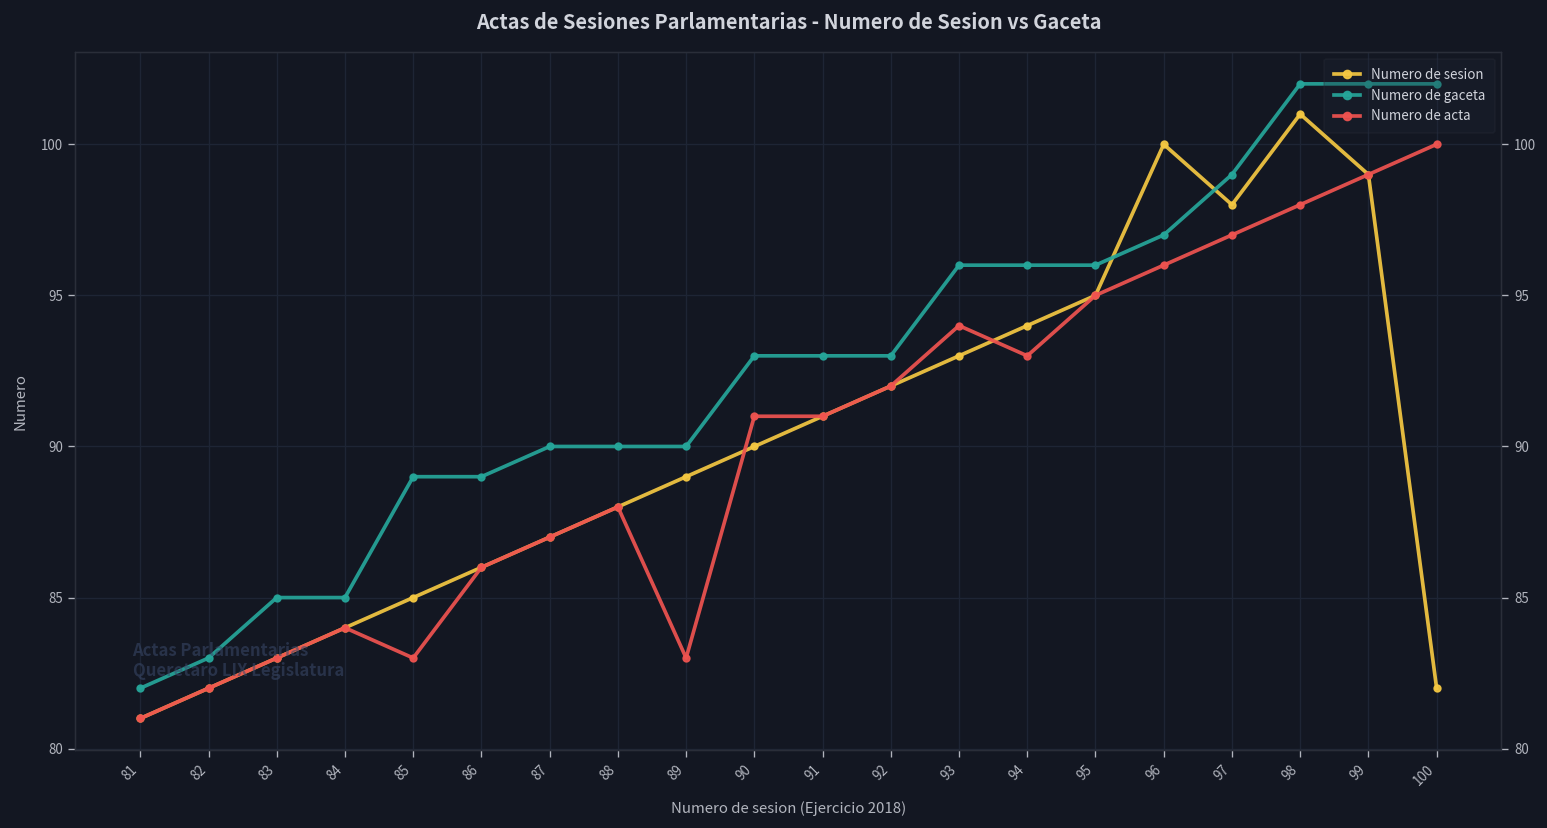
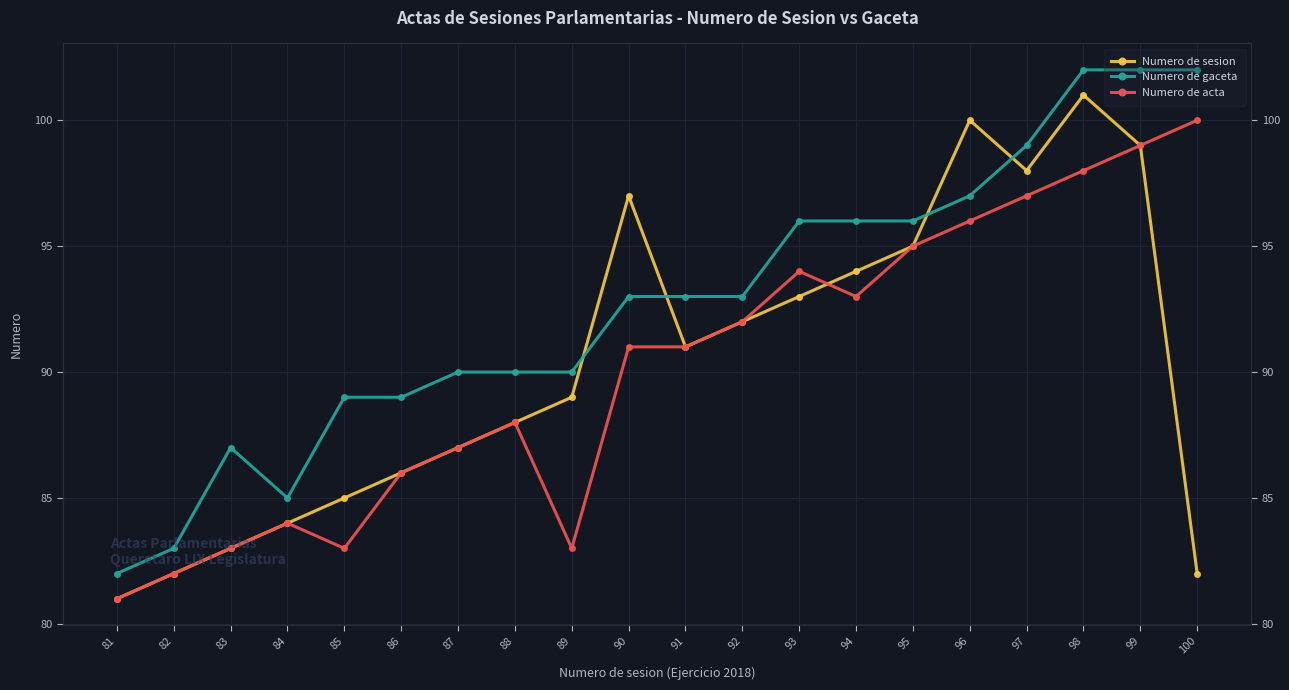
  {
    "Numero de sesion": {
      "85": 85,
      "89": 89,
-     "90": 90,
+     "90": 97,
      "93": 93,
      "94": 94,
      "96": 100,
      "97": 98,
      "98": 101,
      "100": 82
    },
    "Numero de gaceta": {
      "81": 82,
      "82": 83,
-     "83": 85,
+     "83": 87,
      "84": 85,
      "85": 89,
      "86": 89,
      "87": 90,
      "88": 90,
      "89": 90,
      "90": 93,
      "91": 93,
      "92": 93,
      "93": 96,
      "94": 96,
      "95": 96,
      "96": 97,
      "97": 99,
      "98": 102
    },
    "Numero de acta": {
      "85": 83,
      "89": 83,
      "90": 91,
      "93": 94,
      "94": 93,
      "96": 96,
      "97": 97,
      "98": 98,
      "100": 100
    }
  }
